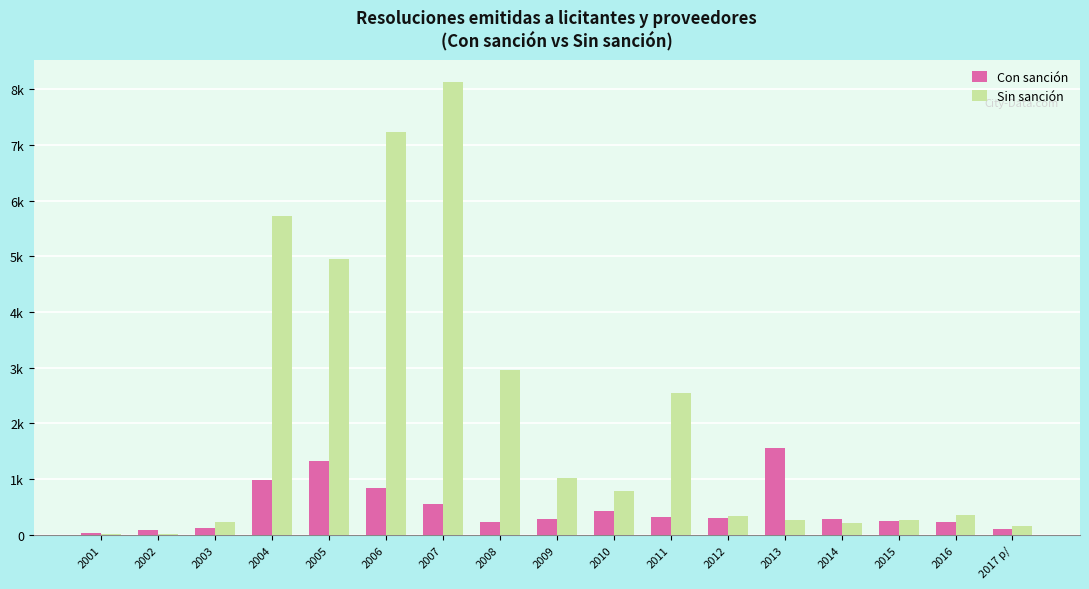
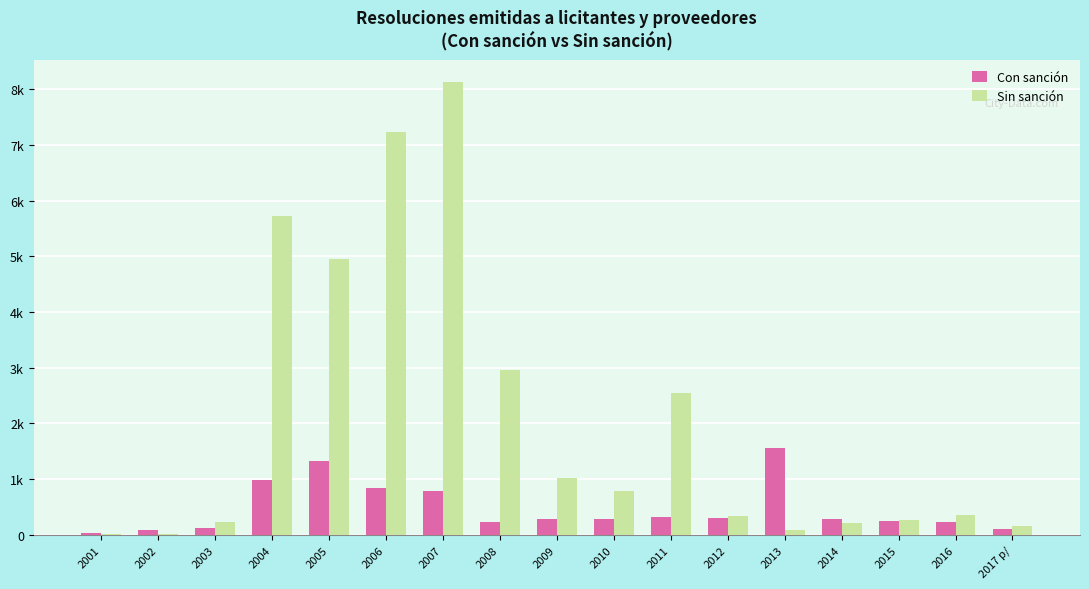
  {
    "Con sanción": {
      "2002": 100,
      "2003": 100,
      "2004": 1000,
      "2005": 1300,
      "2006": 800,
-     "2007": 500,
+     "2007": 800,
      "2008": 200,
      "2009": 300,
-     "2010": 400,
+     "2010": 300,
      "2011": 300,
      "2012": 300,
      "2013": 1600,
      "2014": 300,
      "2015": 200,
      "2016": 200,
      "2017 p/": 100
    },
    "Sin sanción": {
      "2003": 200,
      "2004": 5700,
      "2005": 5000,
      "2006": 7200,
      "2007": 8100,
      "2008": 3000,
      "2009": 1000,
      "2010": 800,
      "2011": 2500,
      "2012": 300,
-     "2013": 300,
+     "2013": 100,
      "2014": 200,
      "2015": 300,
      "2016": 400,
      "2017 p/": 100
    }
  }
